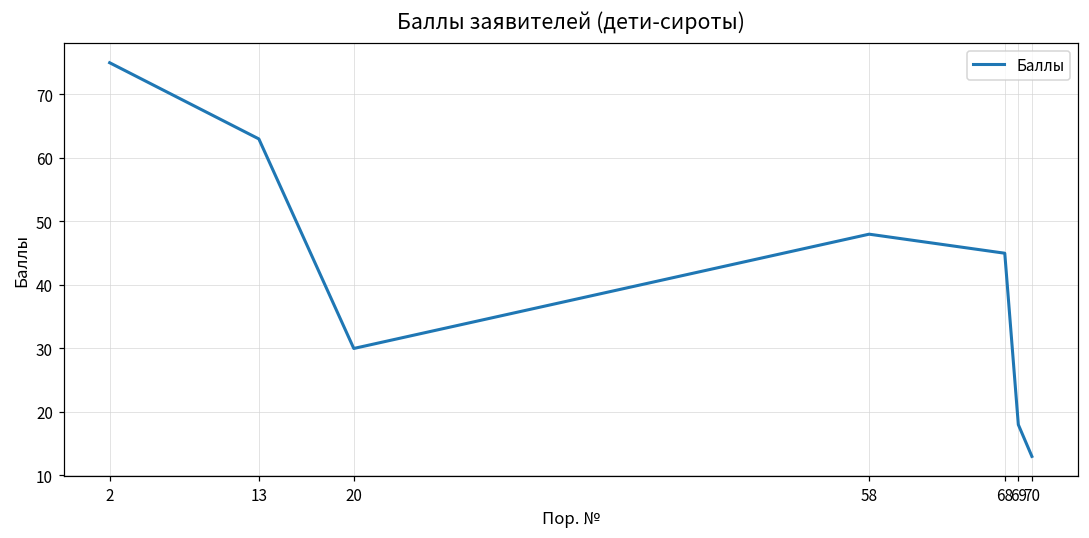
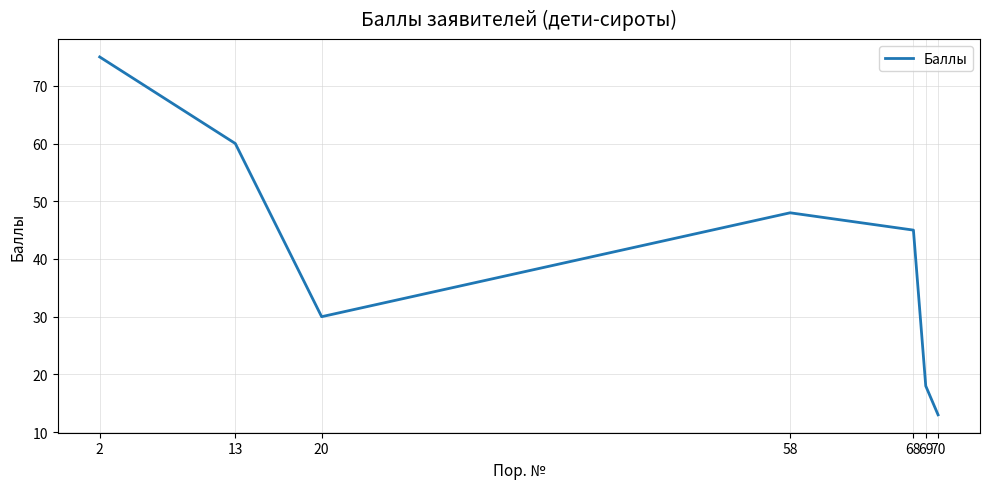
  {
    "2": 75,
-   "13": 63,
+   "13": 60,
    "20": 30,
    "58": 48
  }
